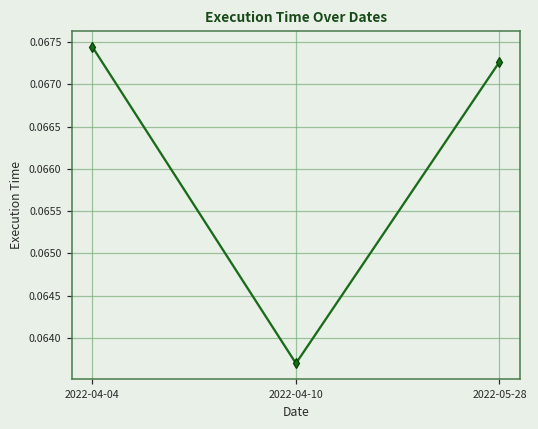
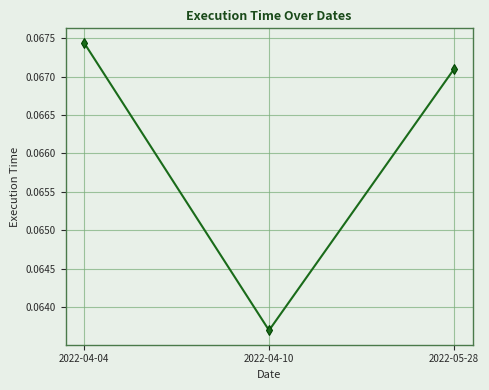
  {
    "2022-04-04": 0.0674,
    "2022-04-10": 0.0637,
-   "2022-05-28": 0.0673
+   "2022-05-28": 0.0671
  }
